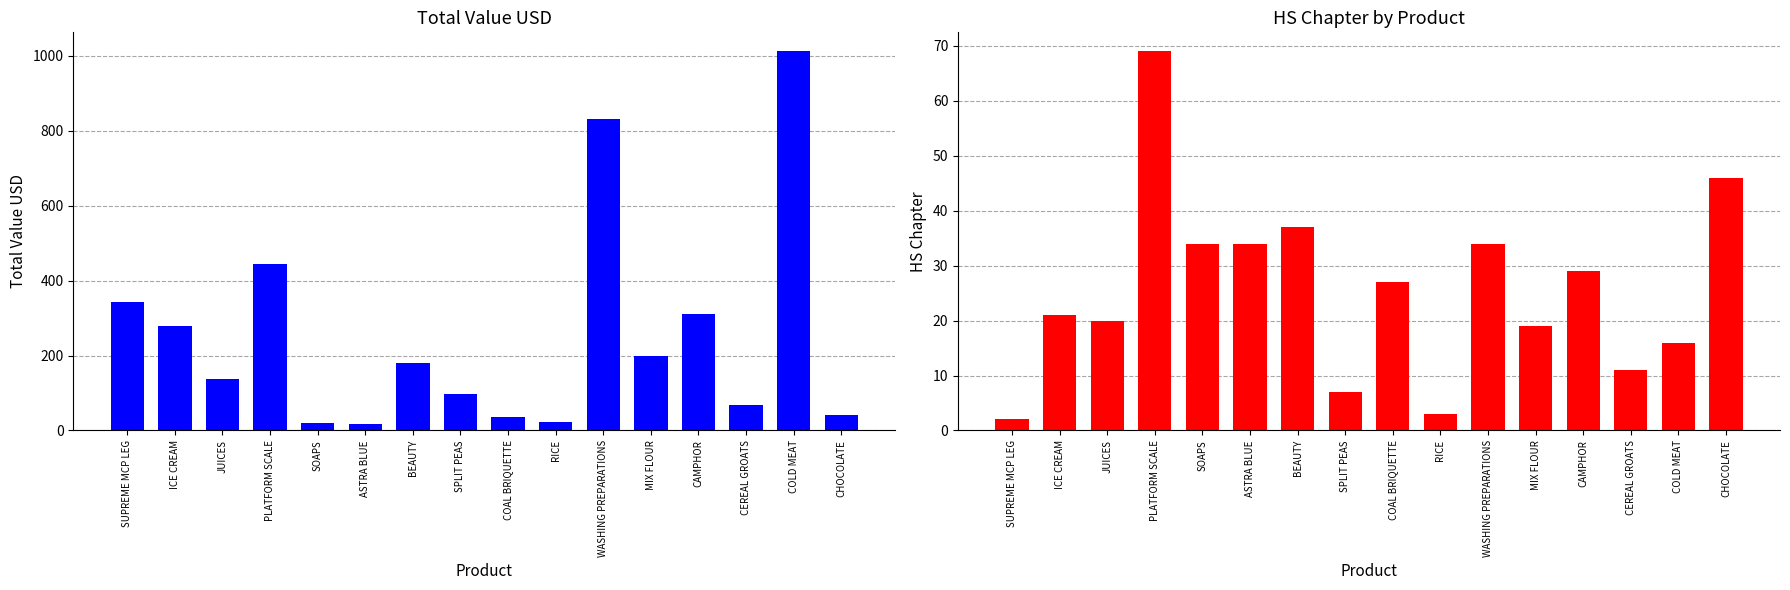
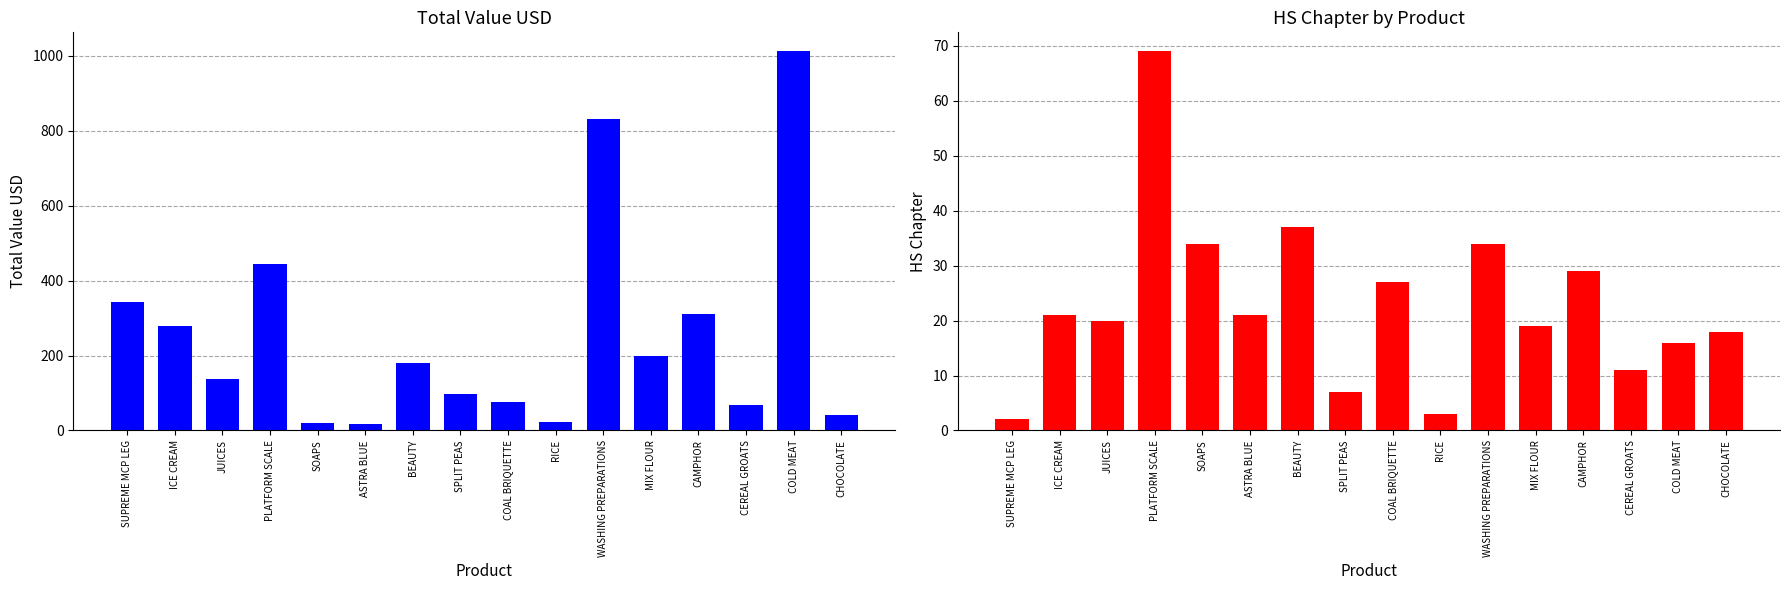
  {
    "Total Value USD": {
      "SUPREME MCP LEG": 340,
      "ICE CREAM": 280,
      "JUICES": 140,
      "PLATFORM SCALE": 440,
      "SOAPS": 20,
      "ASTRA BLUE": 20,
      "BEAUTY": 180,
      "SPLIT PEAS": 100,
-     "COAL BRIQUETTE": 40,
+     "COAL BRIQUETTE": 80,
      "RICE": 20,
      "WASHING PREPARATIONS": 830,
      "MIX FLOUR": 200,
      "CAMPHOR": 310,
      "CEREAL GROATS": 70,
      "COLD MEAT": 1010,
      "CHOCOLATE": 40
    },
    "HS Chapter by Product": {
      "SUPREME MCP LEG": 2,
      "ICE CREAM": 21,
      "JUICES": 20,
      "PLATFORM SCALE": 69,
      "SOAPS": 34,
-     "ASTRA BLUE": 34,
+     "ASTRA BLUE": 21,
      "BEAUTY": 37,
      "SPLIT PEAS": 7,
      "COAL BRIQUETTE": 27,
      "RICE": 3,
      "WASHING PREPARATIONS": 34,
      "MIX FLOUR": 19,
      "CAMPHOR": 29,
      "CEREAL GROATS": 11,
      "COLD MEAT": 16,
-     "CHOCOLATE": 46
+     "CHOCOLATE": 18
    }
  }
